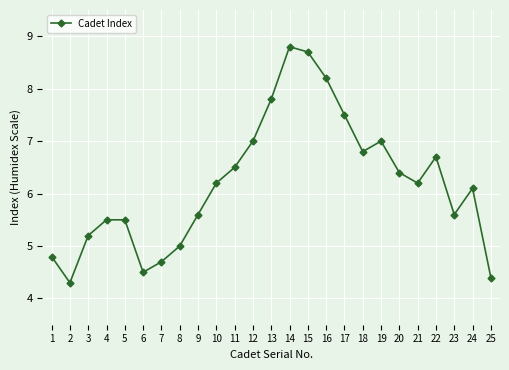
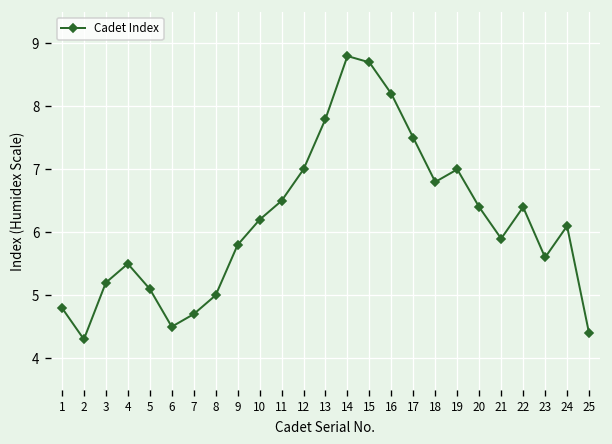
  {
    "1": 4.8,
    "2": 4.3,
    "3": 5.2,
    "4": 5.5,
-   "5": 5.5,
+   "5": 5.1,
    "6": 4.5,
    "7": 4.7,
    "8": 5.0,
-   "9": 5.6,
+   "9": 5.8,
    "10": 6.2,
    "11": 6.5,
    "12": 7.0,
    "13": 7.8,
    "14": 8.8,
    "15": 8.7,
    "16": 8.2,
    "17": 7.5,
    "18": 6.8,
    "19": 7.0,
    "20": 6.4,
-   "21": 6.2,
-   "22": 6.7,
+   "21": 5.9,
+   "22": 6.4,
    "23": 5.6,
    "24": 6.1,
    "25": 4.4
  }
